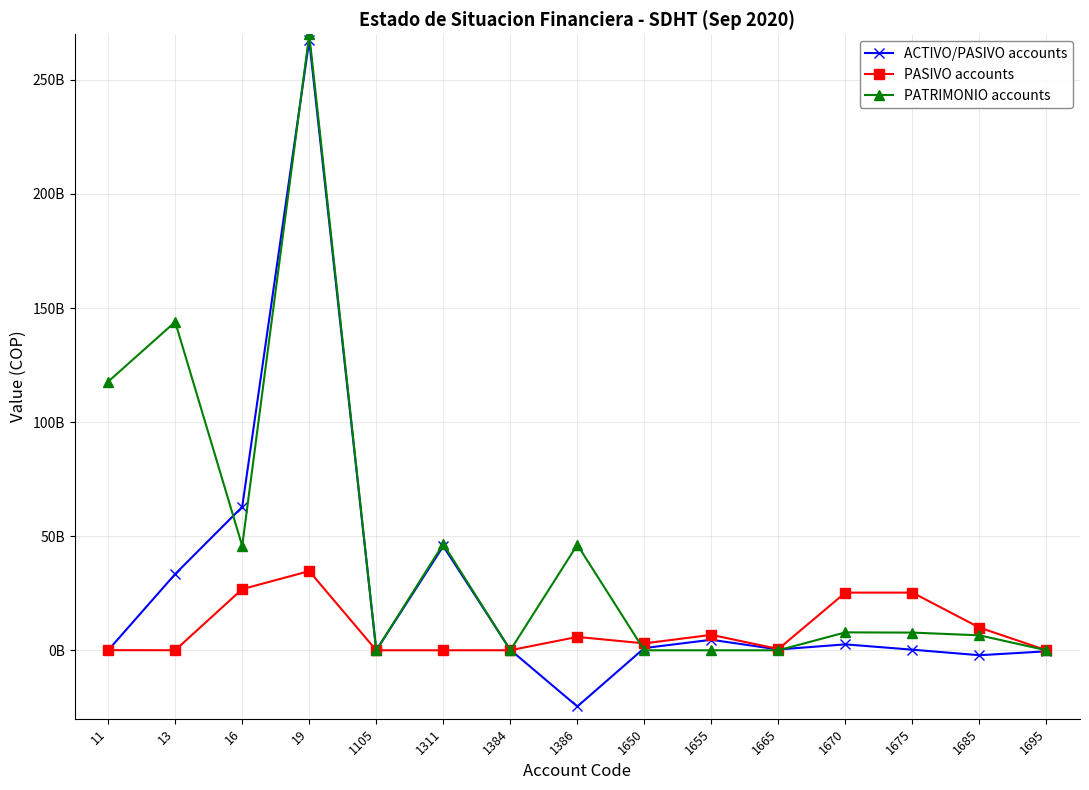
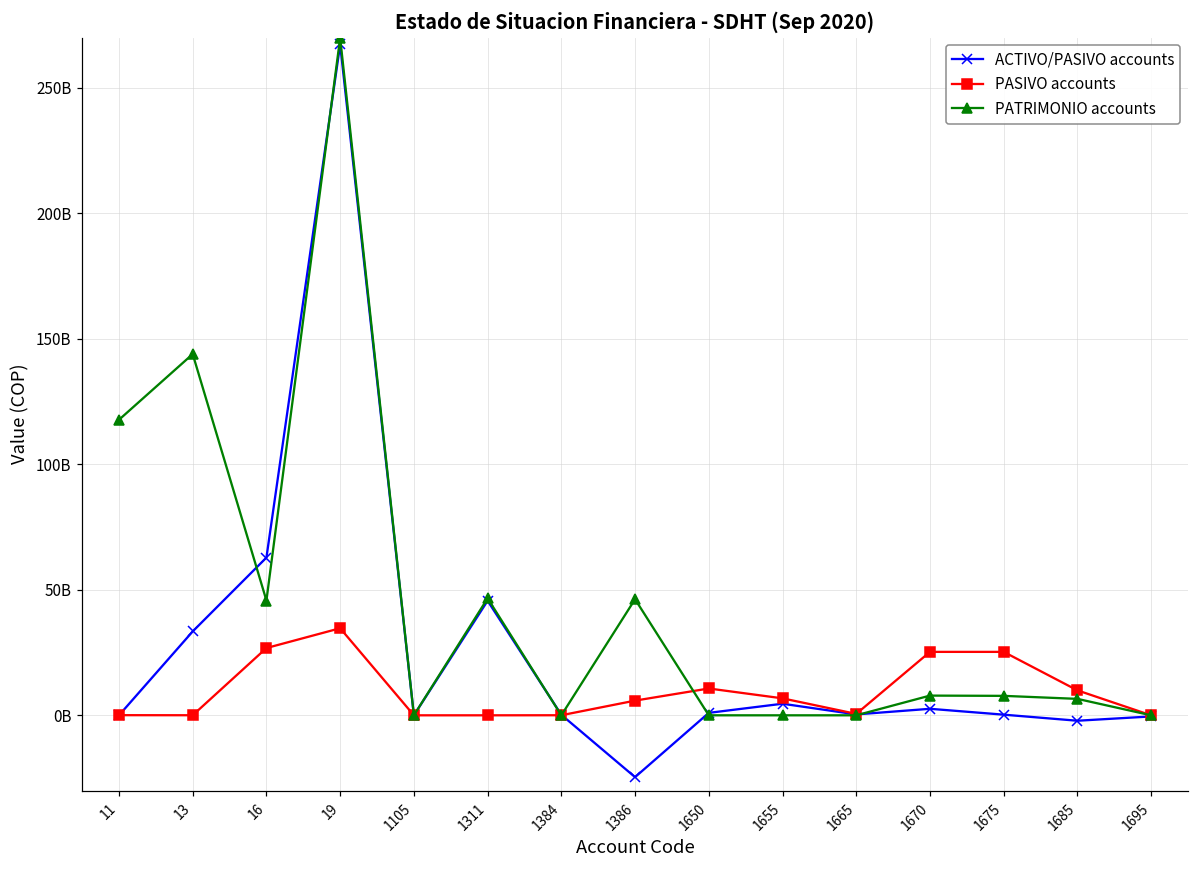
  {
    "ACTIVO/PASIVO accounts": {
      "13": 33000000000,
      "16": 63000000000,
      "19": 267000000000,
      "1386": -25000000000,
      "1655": 5000000000,
      "1670": 3000000000,
      "1675": 0,
      "1685": -2000000000
    },
    "PASIVO accounts": {
      "13": 0,
      "16": 27000000000,
      "19": 35000000000,
      "1311": 0,
      "1386": 6000000000,
-     "1650": 3000000000,
+     "1650": 11000000000,
      "1655": 7000000000,
      "1670": 25000000000,
      "1675": 25000000000,
      "1685": 10000000000
    },
    "PATRIMONIO accounts": {
      "11": 118000000000,
      "13": 144000000000,
      "16": 46000000000,
      "19": 270000000000,
      "1386": 46000000000,
      "1655": 0,
      "1670": 8000000000,
      "1675": 8000000000,
      "1685": 7000000000
    }
  }
